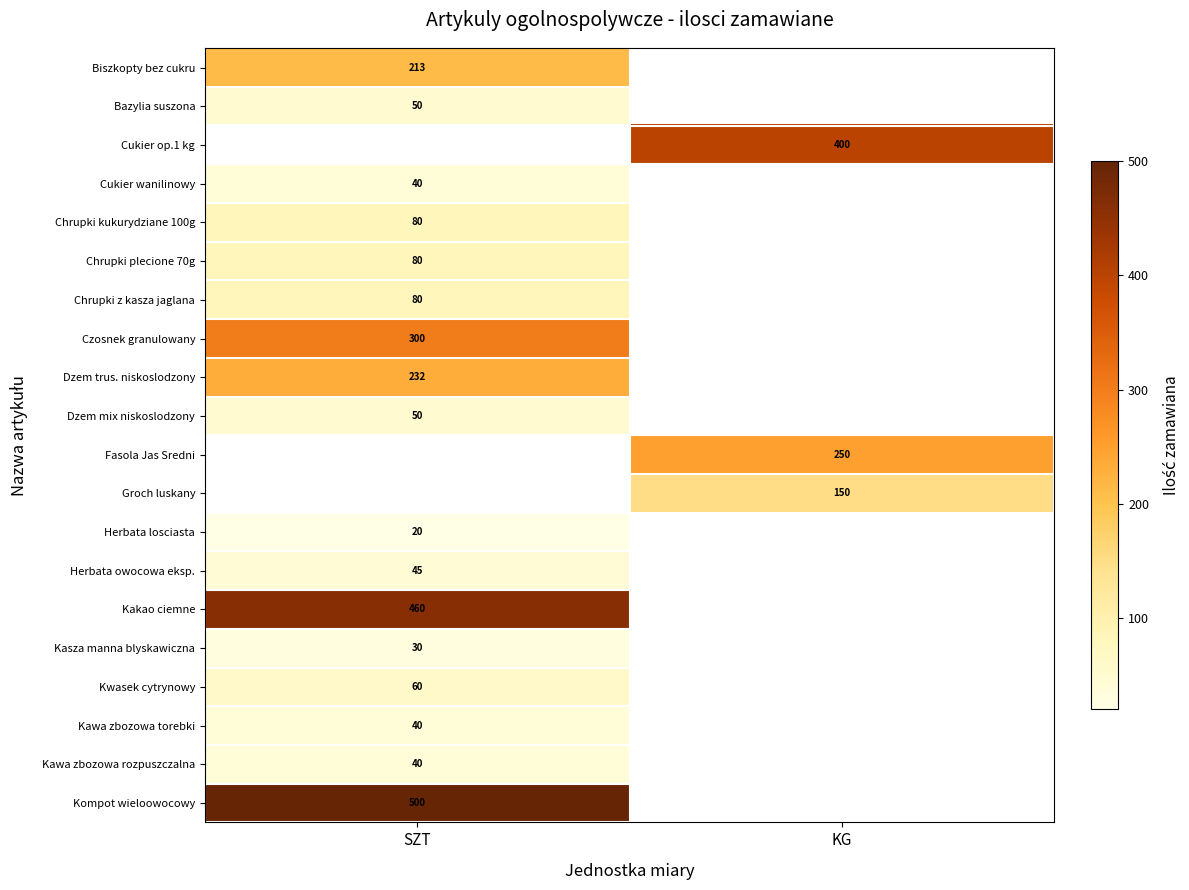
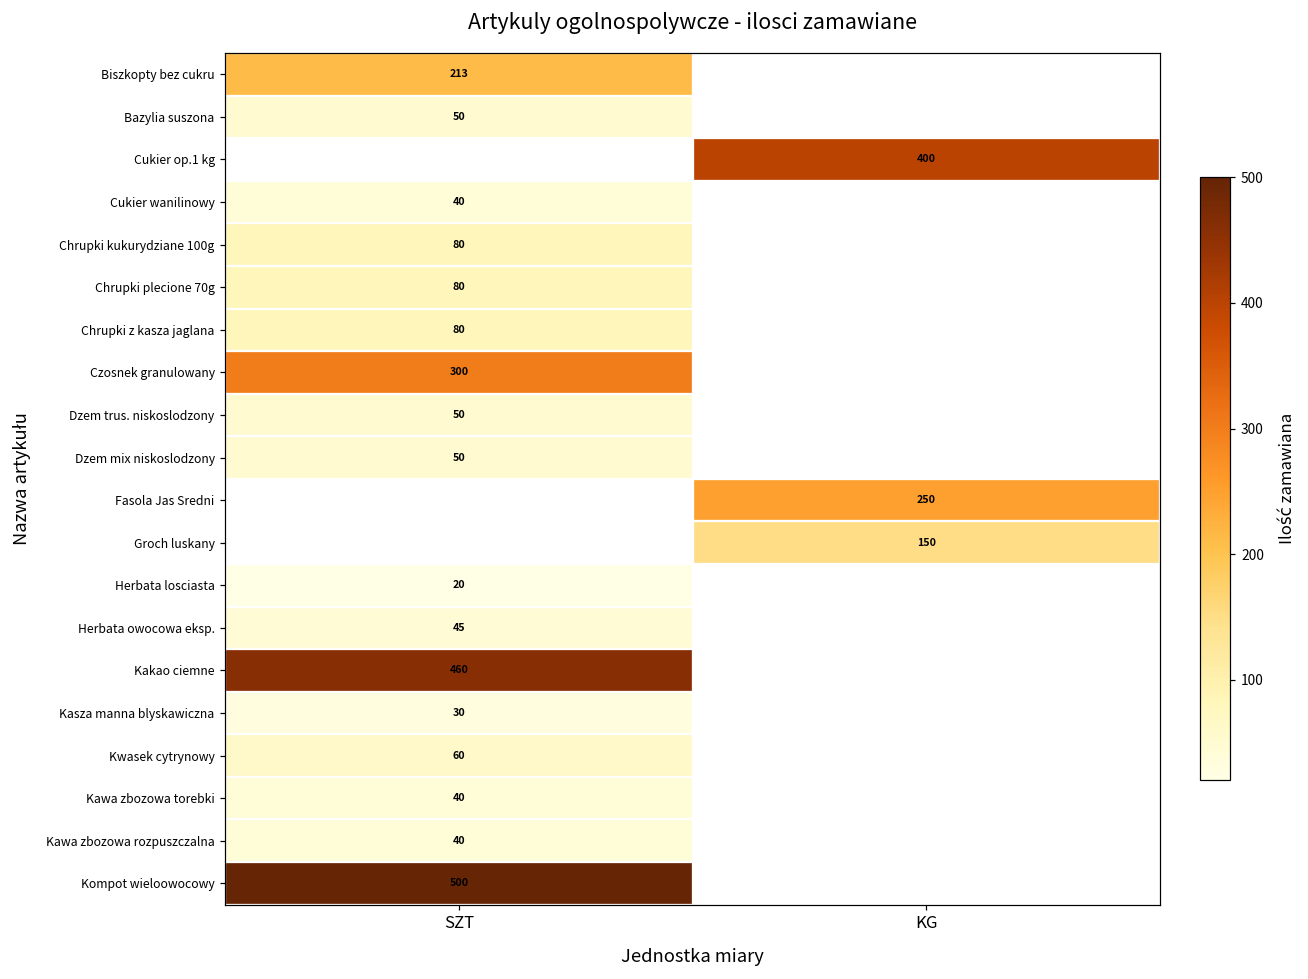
  {
    "Biszkopty bez cukru": {
      "SZT": 213
    },
    "Bazylia suszona": {
      "SZT": 50
    },
    "Cukier op.1 kg": {
      "KG": 400
    },
    "Cukier wanilinowy": {
      "SZT": 40
    },
    "Chrupki kukurydziane 100g": {
      "SZT": 80
    },
    "Chrupki plecione 70g": {
      "SZT": 80
    },
    "Chrupki z kasza jaglana": {
      "SZT": 80
    },
    "Czosnek granulowany": {
      "SZT": 300
    },
    "Dzem trus. niskoslodzony": {
-     "SZT": 232
+     "SZT": 50
    },
    "Dzem mix niskoslodzony": {
      "SZT": 50
    },
    "Fasola Jas Sredni": {
      "KG": 250
    },
    "Groch luskany": {
      "KG": 150
    },
    "Herbata losciasta": {
      "SZT": 20
    },
    "Herbata owocowa eksp.": {
      "SZT": 45
    },
    "Kakao ciemne": {
      "SZT": 460
    },
    "Kasza manna blyskawiczna": {
      "SZT": 30
    },
    "Kwasek cytrynowy": {
      "SZT": 60
    },
    "Kawa zbozowa torebki": {
      "SZT": 40
    },
    "Kawa zbozowa rozpuszczalna": {
      "SZT": 40
    },
    "Kompot wieloowocowy": {
      "SZT": 500
    }
  }
